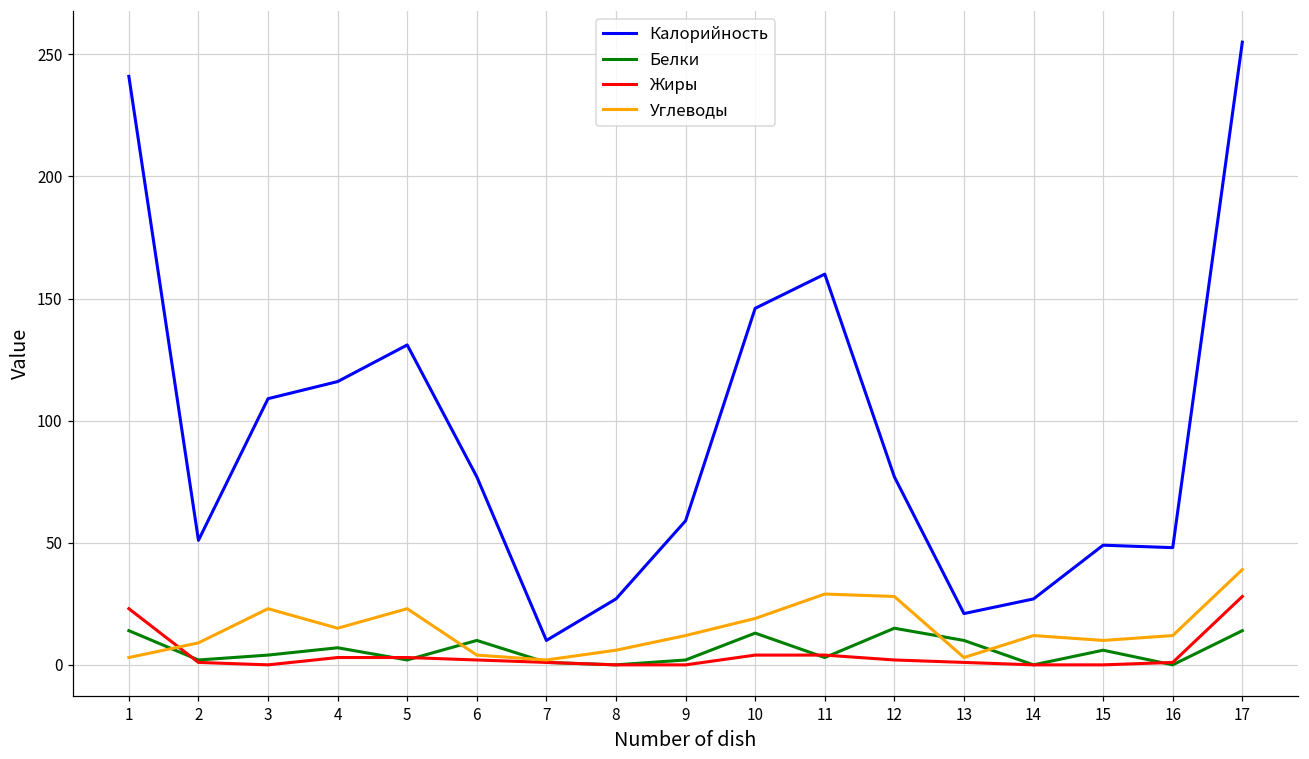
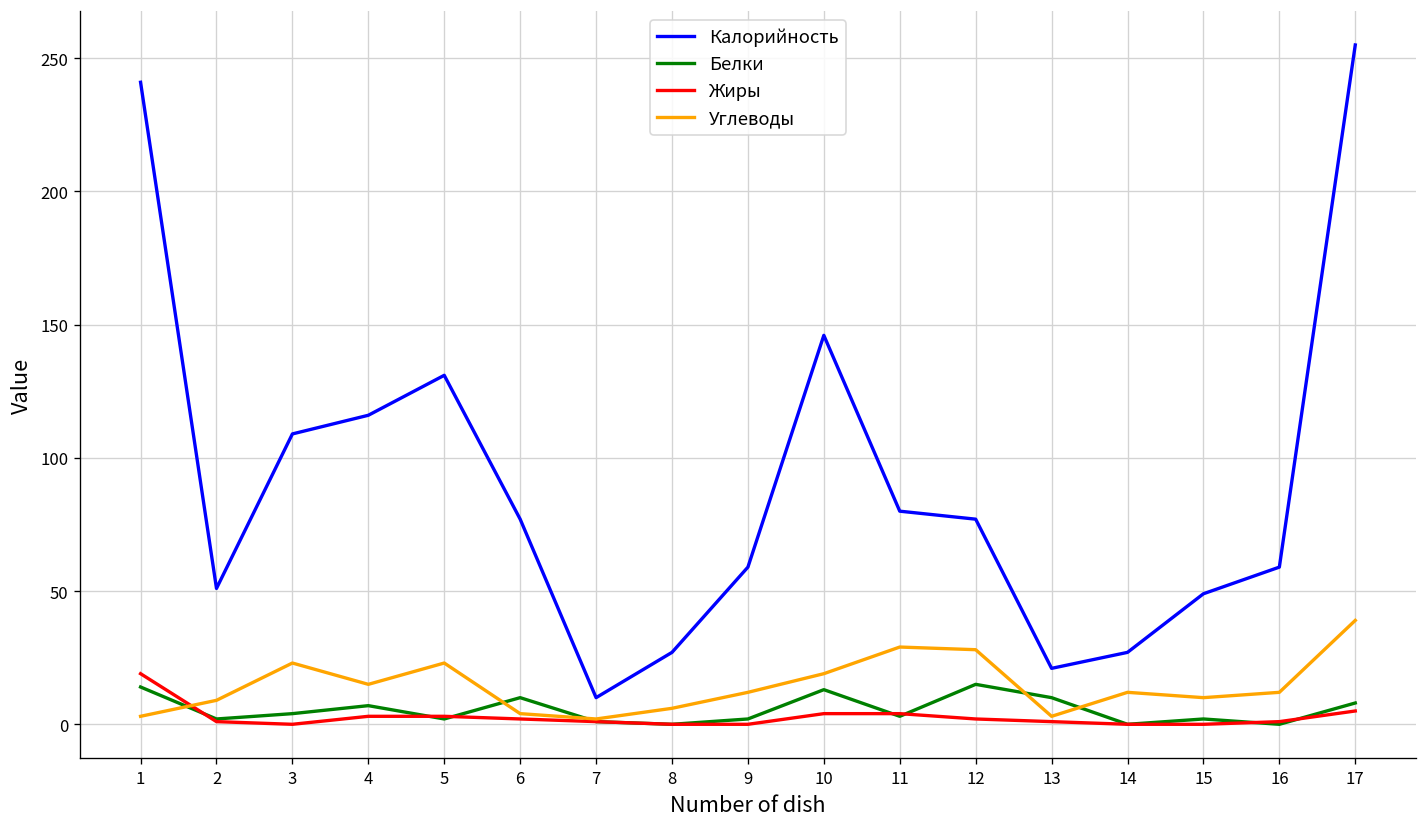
  {
    "Калорийность": {
      "1": 241,
      "2": 51,
      "3": 109,
      "4": 116,
      "5": 131,
      "6": 77,
      "7": 10,
      "8": 27,
      "9": 59,
      "10": 146,
-     "11": 160,
+     "11": 80,
      "12": 77,
      "13": 21,
      "14": 27,
      "15": 49,
-     "16": 48,
+     "16": 59,
      "17": 255
    },
    "Белки": {
      "1": 14,
      "3": 4,
      "4": 7,
      "6": 10,
      "9": 2,
      "10": 13,
      "12": 15,
      "13": 10,
-     "15": 6,
-     "17": 14
+     "15": 2,
+     "17": 8
    },
    "Жиры": {
-     "1": 23,
+     "1": 19,
      "3": 0,
      "4": 3,
      "6": 2,
      "9": 0,
      "10": 4,
      "12": 2,
      "13": 1,
      "15": 0,
-     "17": 28
+     "17": 5
    },
    "Углеводы": {
      "1": 3,
      "2": 9,
      "3": 23,
      "4": 15,
      "5": 23,
      "6": 4,
      "8": 6,
      "9": 12,
      "10": 19,
      "11": 29,
      "12": 28,
      "13": 3,
      "14": 12,
      "15": 10,
      "16": 12,
      "17": 39
    }
  }
